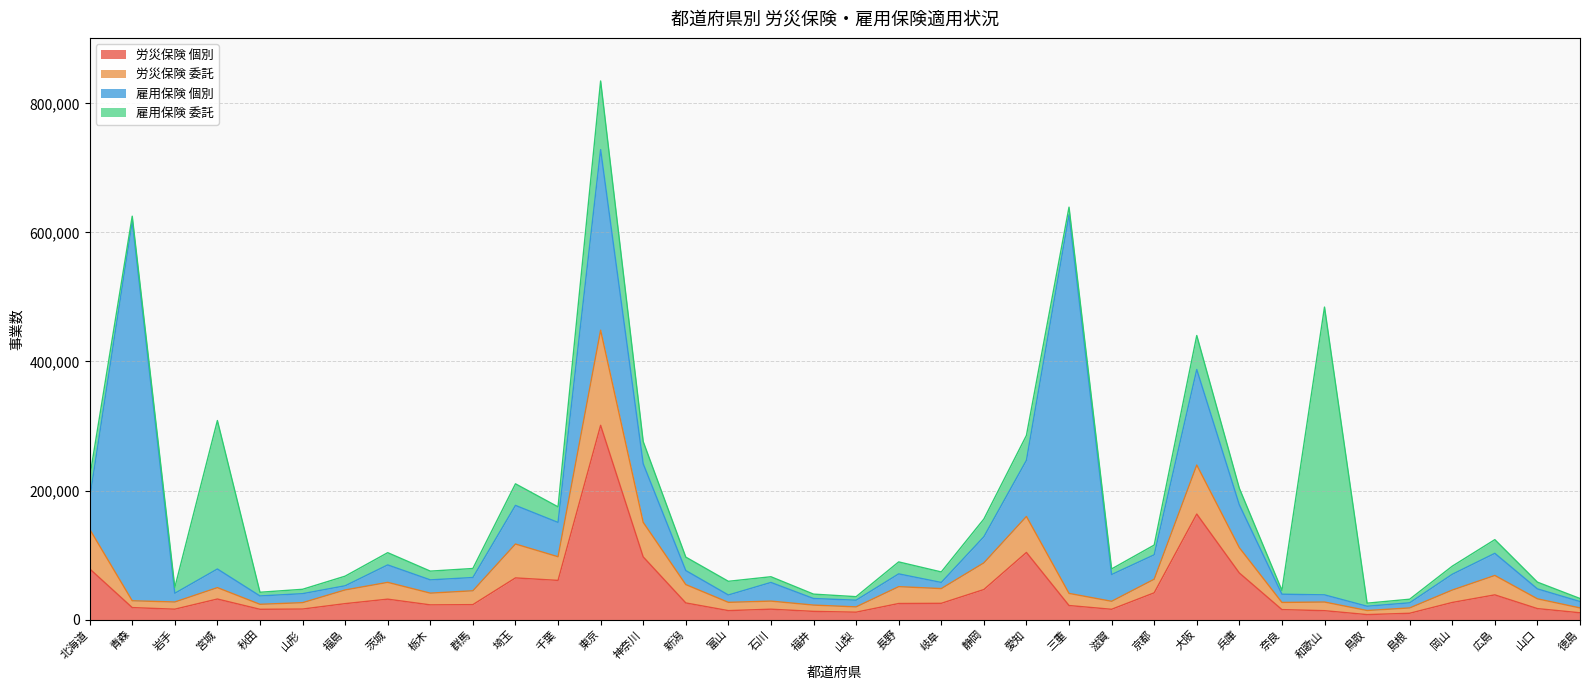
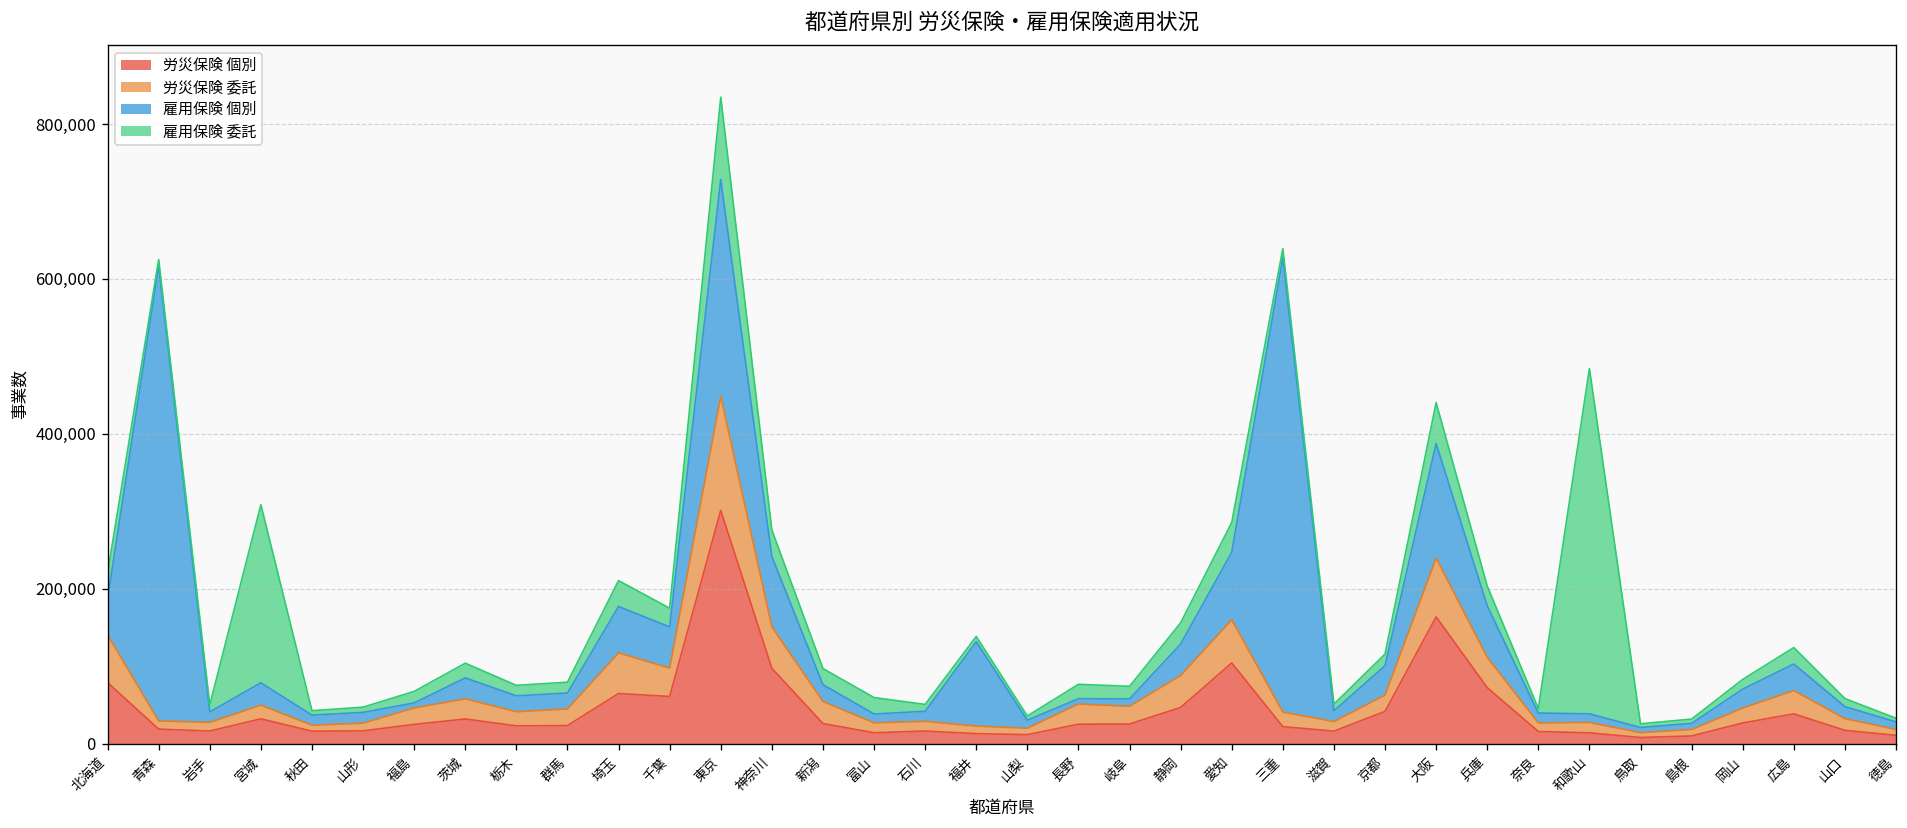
  {
    "雇用保険 個別": {
      "北海道": "50,000",
      "青森": "590,000",
      "岩手": "10,000",
      "宮城": "30,000",
      "秋田": "10,000",
      "山形": "10,000",
      "福島": "10,000",
      "茨城": "30,000",
      "栃木": "20,000",
      "群馬": "20,000",
      "埼玉": "60,000",
      "千葉": "50,000",
      "東京": "280,000",
      "神奈川": "90,000",
      "新潟": "20,000",
      "富山": "10,000",
-     "石川": "30,000",
-     "福井": "10,000",
+     "石川": "10,000",
+     "福井": "110,000",
      "山梨": "10,000",
-     "長野": "20,000",
+     "長野": "10,000",
      "岐阜": "10,000",
      "静岡": "40,000",
      "愛知": "90,000",
      "三重": "590,000",
-     "滋賀": "40,000",
+     "滋賀": "10,000",
      "京都": "40,000",
      "大阪": "150,000",
      "兵庫": "70,000",
      "奈良": "10,000",
      "和歌山": "10,000",
      "鳥取": "10,000",
      "島根": "10,000",
      "岡山": "20,000",
      "広島": "30,000",
      "山口": "20,000",
      "徳島": "10,000"
    },
    "雇用保険 委託": {
      "北海道": "30,000",
      "青森": "10,000",
      "岩手": "10,000",
      "宮城": "230,000",
      "秋田": "10,000",
      "山形": "10,000",
      "福島": "10,000",
      "茨城": "20,000",
      "栃木": "10,000",
      "群馬": "10,000",
      "埼玉": "30,000",
      "千葉": "20,000",
      "東京": "110,000",
      "神奈川": "30,000",
      "新潟": "20,000",
      "富山": "20,000",
      "石川": "10,000",
      "福井": "10,000",
      "山梨": "10,000",
      "長野": "20,000",
      "岐阜": "20,000",
      "静岡": "30,000",
      "愛知": "40,000",
      "三重": "10,000",
      "滋賀": "10,000",
      "京都": "20,000",
      "大阪": "50,000",
      "兵庫": "30,000",
      "奈良": "10,000",
      "和歌山": "450,000",
      "鳥取": "0",
      "島根": "10,000",
      "岡山": "10,000",
      "広島": "20,000",
      "山口": "10,000",
      "徳島": "0"
    }
  }
